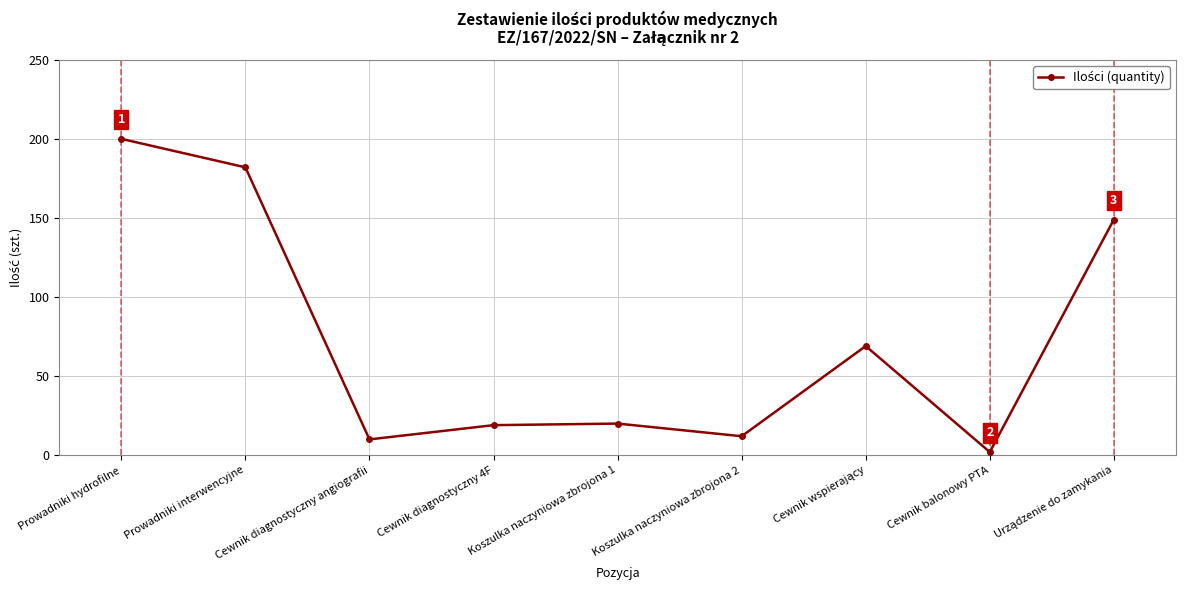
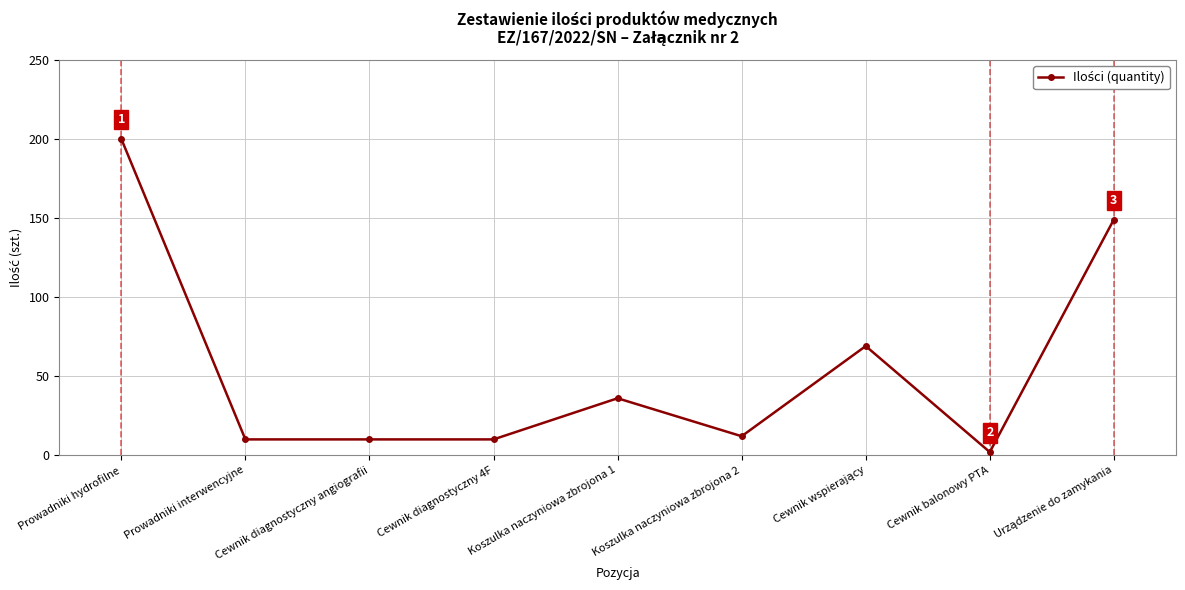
  {
-   "Prowadniki interwencyjne": 182,
+   "Prowadniki interwencyjne": 10,
    "Cewnik diagnostyczny angiografii": 10,
-   "Cewnik diagnostyczny 4F": 19,
-   "Koszulka naczyniowa zbrojona 1": 20,
+   "Cewnik diagnostyczny 4F": 10,
+   "Koszulka naczyniowa zbrojona 1": 36,
    "Koszulka naczyniowa zbrojona 2": 12,
    "Cewnik wspierający": 69
  }
